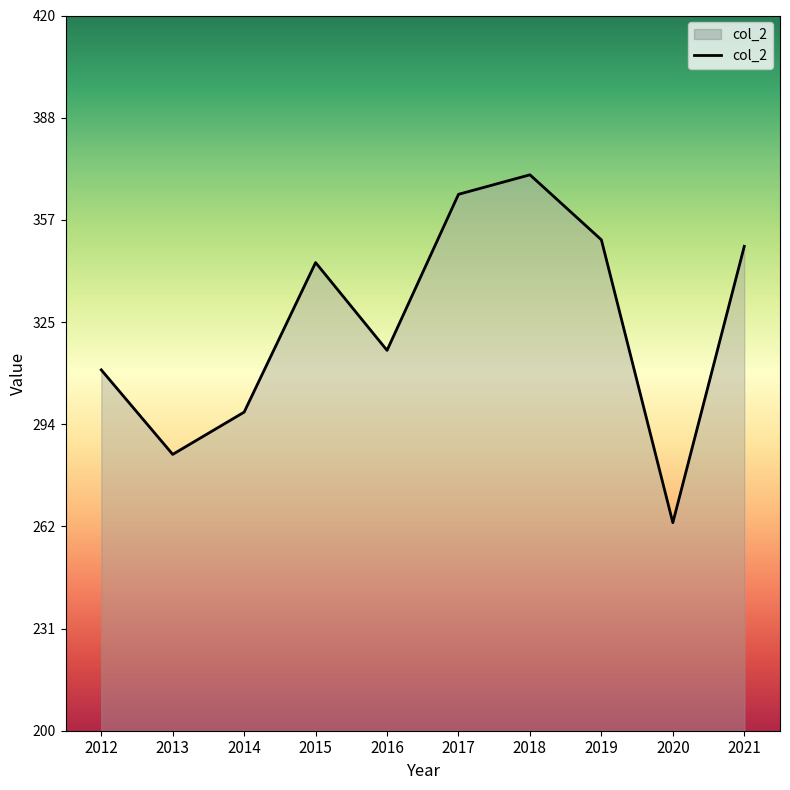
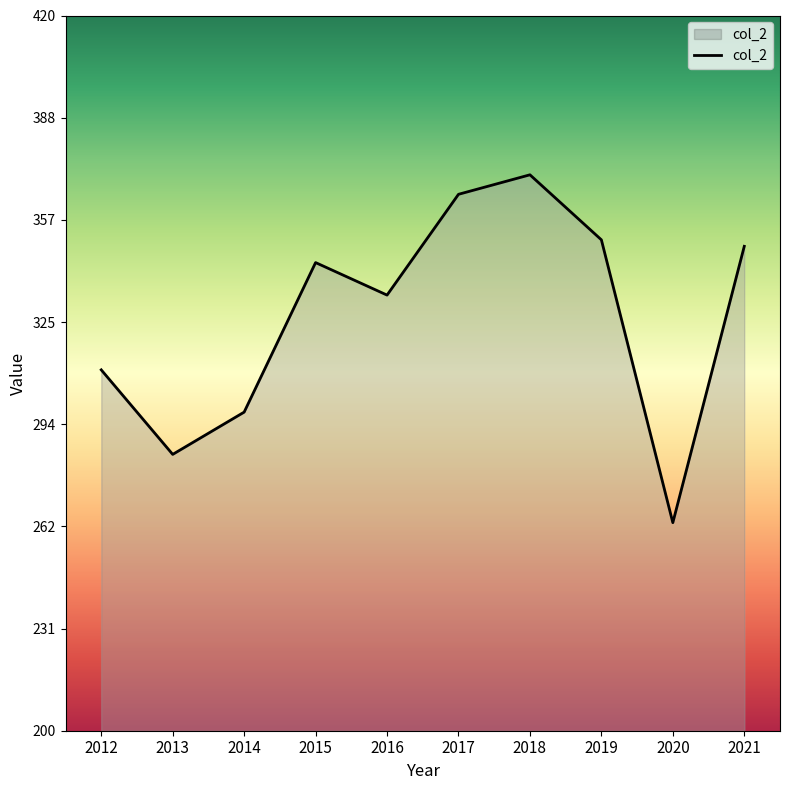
  {
    "2012": 311,
    "2013": 285,
    "2014": 298,
    "2015": 344,
-   "2016": 317,
+   "2016": 334,
    "2017": 365,
    "2018": 371,
    "2019": 351,
    "2020": 264,
    "2021": 349
  }
